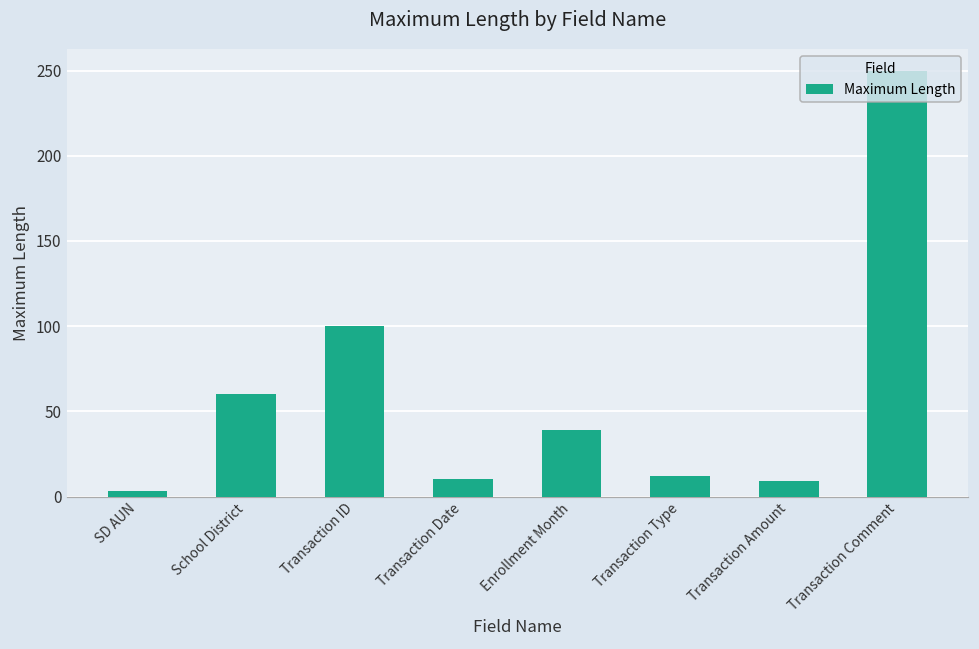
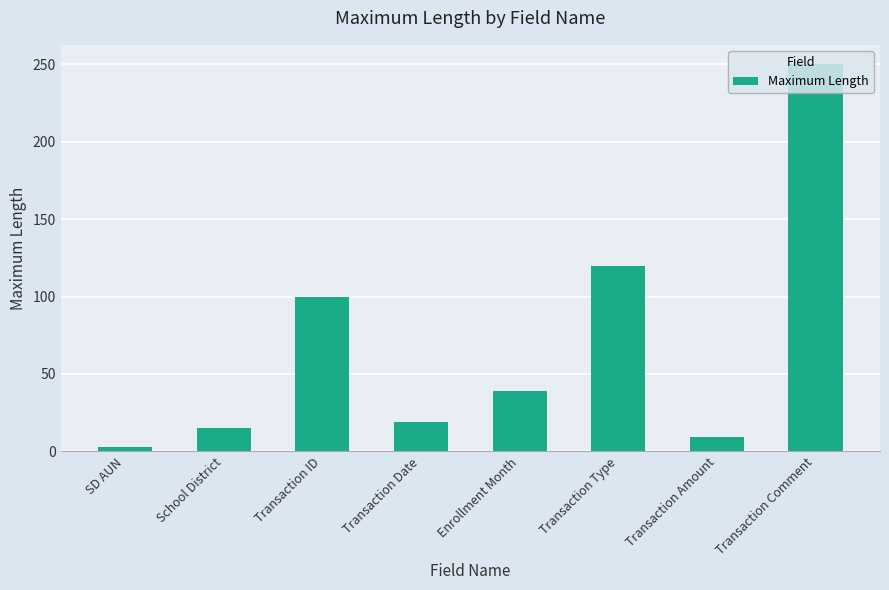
  {
    "SD AUN": 3,
-   "School District": 60,
+   "School District": 15,
    "Transaction ID": 100,
-   "Transaction Date": 10,
+   "Transaction Date": 19,
    "Enrollment Month": 39,
-   "Transaction Type": 12,
+   "Transaction Type": 120,
    "Transaction Amount": 9
  }
